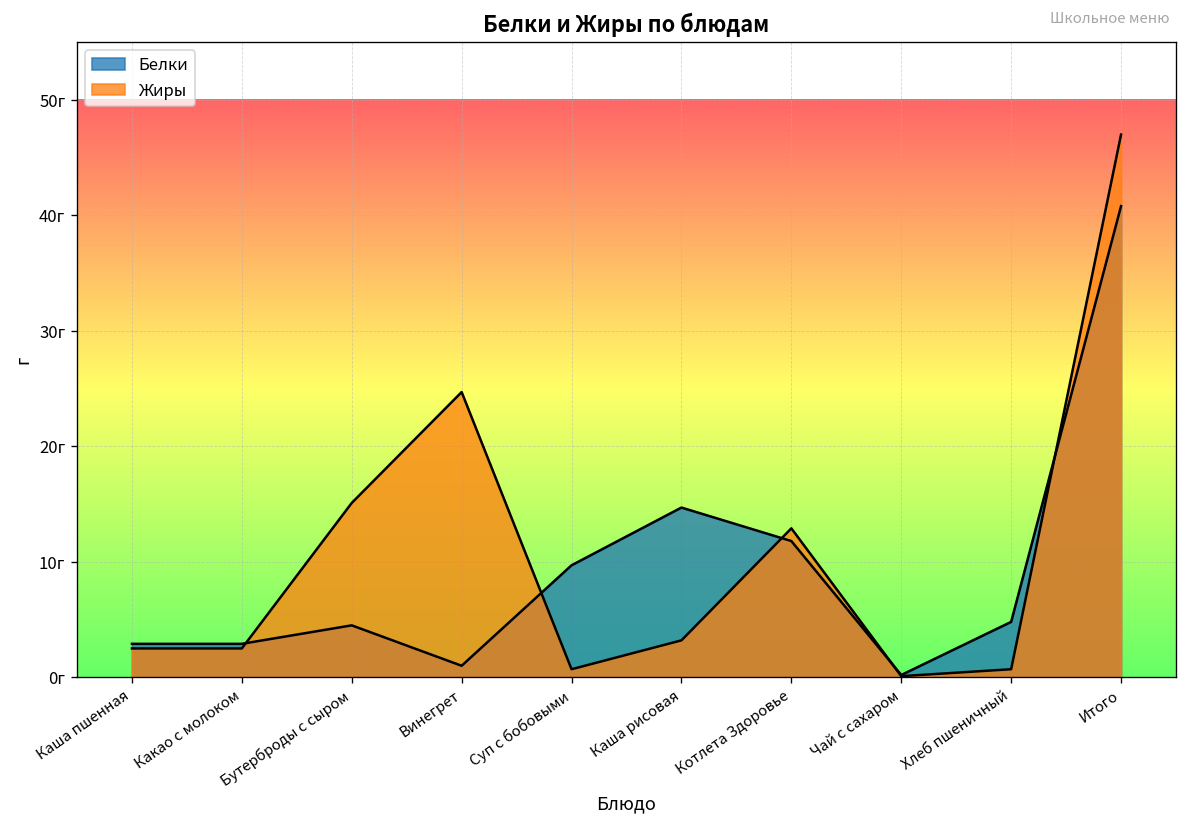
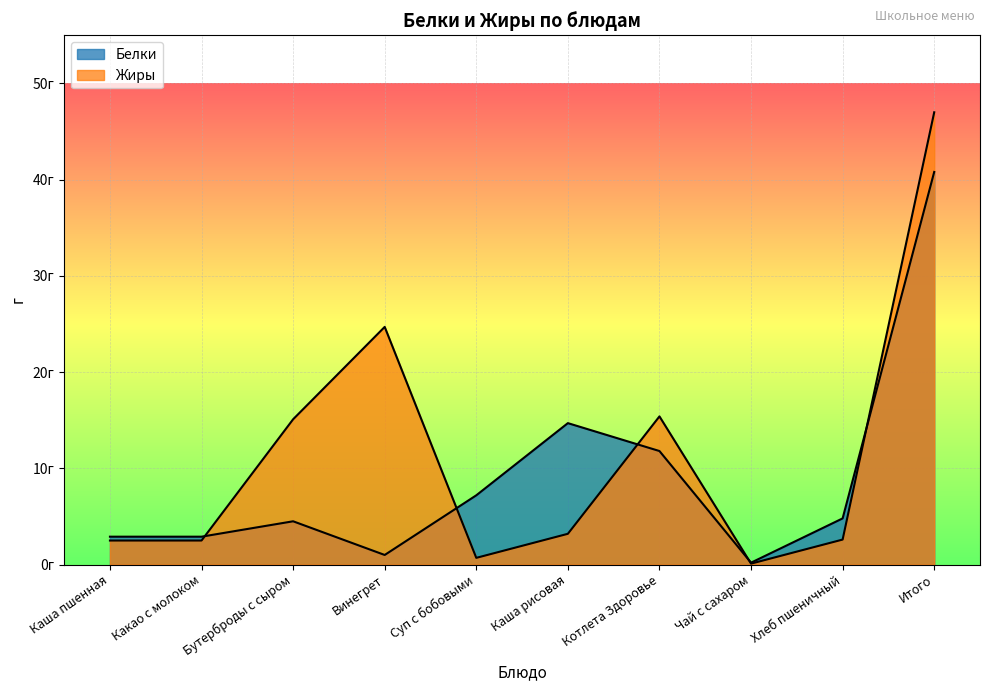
  {
    "Белки": {
      "Каша пшенная": "3г",
      "Какао с молоком": "3г",
      "Бутерброды с сыром": "5г",
      "Винегрет": "1г",
-     "Суп с бобовыми": "10г",
+     "Суп с бобовыми": "7г",
      "Каша рисовая": "15г",
      "Котлета Здоровье": "12г",
      "Хлеб пшеничный": "5г",
      "Итого": "41г"
    },
    "Жиры": {
      "Каша пшенная": "3г",
      "Какао с молоком": "3г",
      "Бутерброды с сыром": "15г",
      "Винегрет": "25г",
      "Суп с бобовыми": "1г",
      "Каша рисовая": "3г",
-     "Котлета Здоровье": "13г",
-     "Хлеб пшеничный": "1г",
+     "Котлета Здоровье": "15г",
+     "Хлеб пшеничный": "3г",
      "Итого": "47г"
    }
  }
